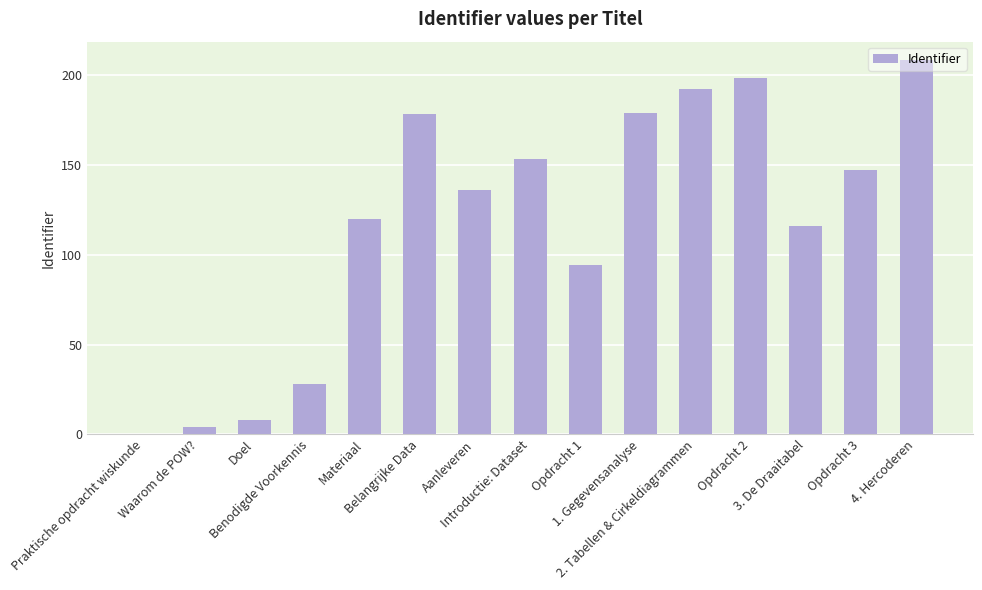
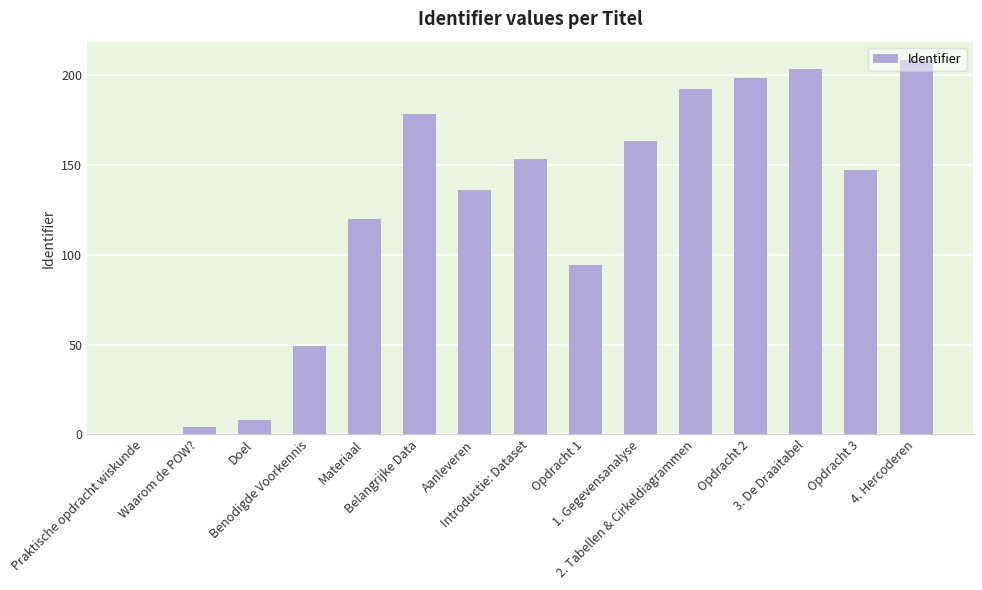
  {
    "Praktische opdracht wiskunde": 0,
    "Waarom de POW?": 4,
    "Doel": 8,
-   "Benodigde Voorkennis": 28,
+   "Benodigde Voorkennis": 49,
    "Materiaal": 120,
    "Belangrijke Data": 178,
    "Aanleveren": 136,
    "Introductie: Dataset": 153,
    "Opdracht 1": 94,
-   "1. Gegevensanalyse": 179,
+   "1. Gegevensanalyse": 163,
    "2. Tabellen & Cirkeldiagrammen": 192,
    "Opdracht 2": 198,
-   "3. De Draaitabel": 116,
+   "3. De Draaitabel": 203,
    "Opdracht 3": 147
  }
